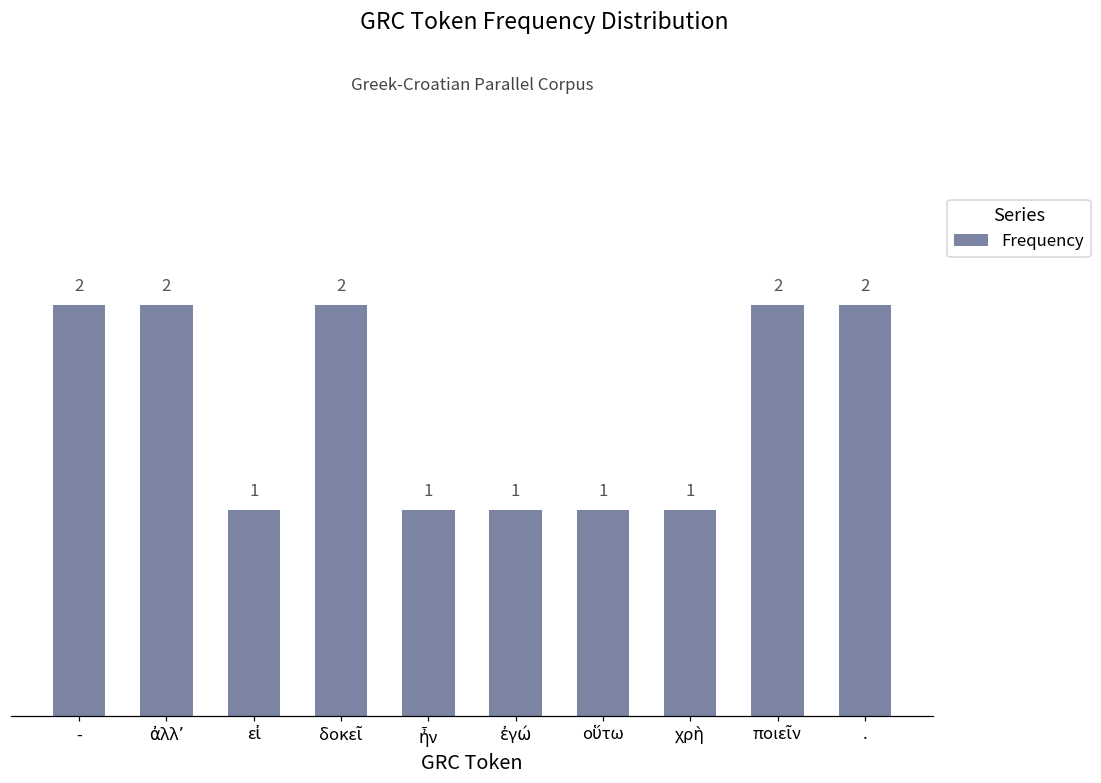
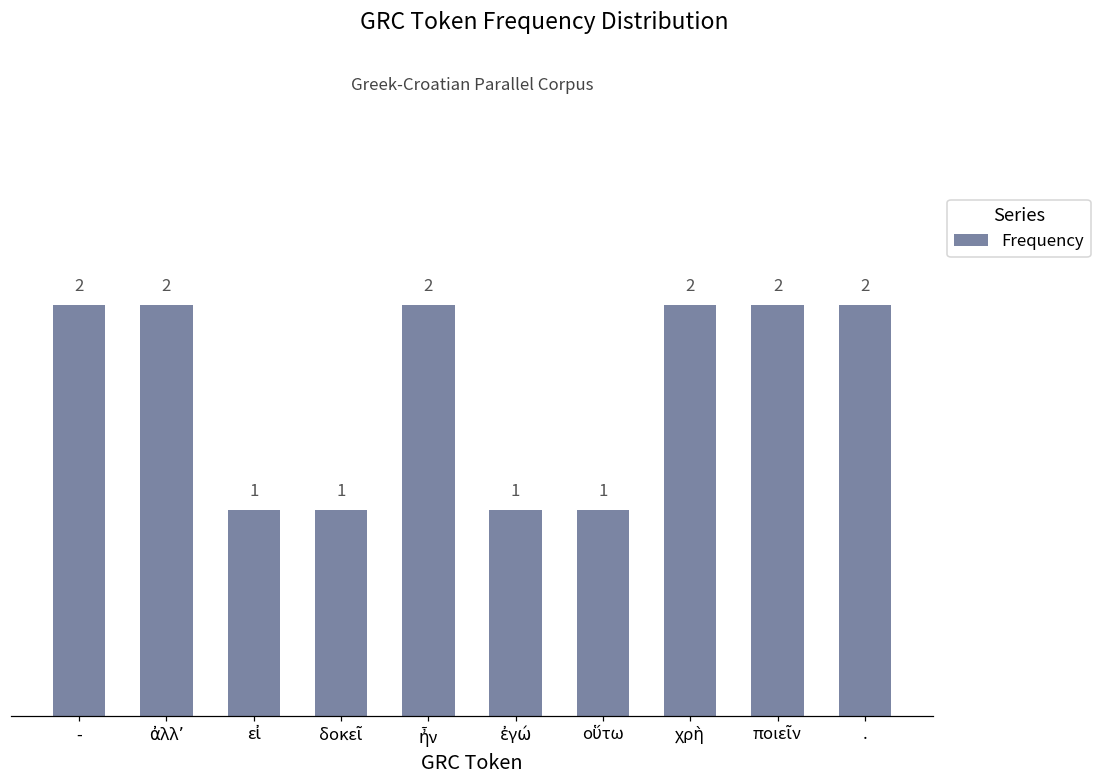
  {
    "-": 2,
    "ἀλλʼ": 2,
    "εἰ": 1,
-   "δοκεῖ": 2,
-   "ἦν": 1,
+   "δοκεῖ": 1,
+   "ἦν": 2,
    "ἐγώ": 1,
    "οὕτω": 1,
-   "χρὴ": 1,
+   "χρὴ": 2,
    "ποιεῖν": 2,
    ".": 2
  }
